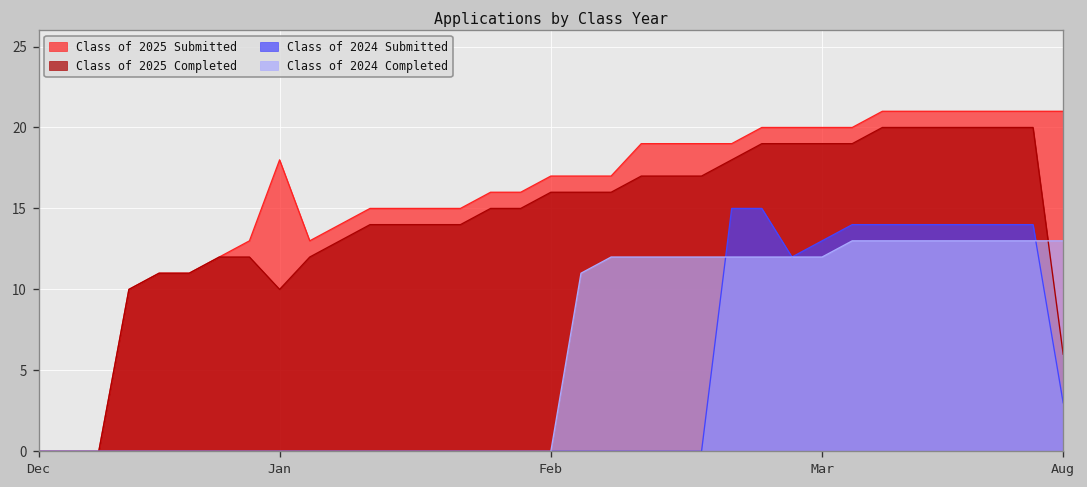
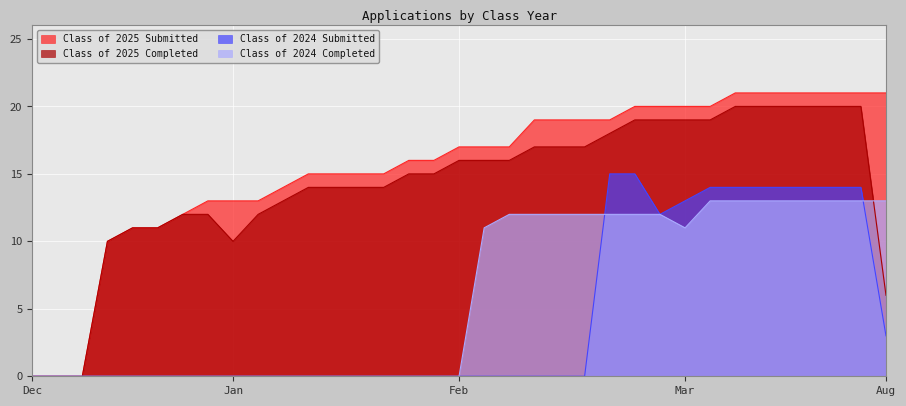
  {
    "Class of 2025 Submitted": {
-     "Jan": 18,
+     "Jan": 13,
      "Feb": 17,
      "Mar": 20,
      "Aug": 21
    },
    "Class of 2025 Completed": {
      "Jan": 10,
      "Feb": 16,
      "Mar": 19,
      "Aug": 6
    },
    "Class of 2024 Submitted": {
      "Mar": 13,
      "Aug": 3
    },
    "Class of 2024 Completed": {
-     "Mar": 12,
+     "Mar": 11,
      "Aug": 13
    }
  }
